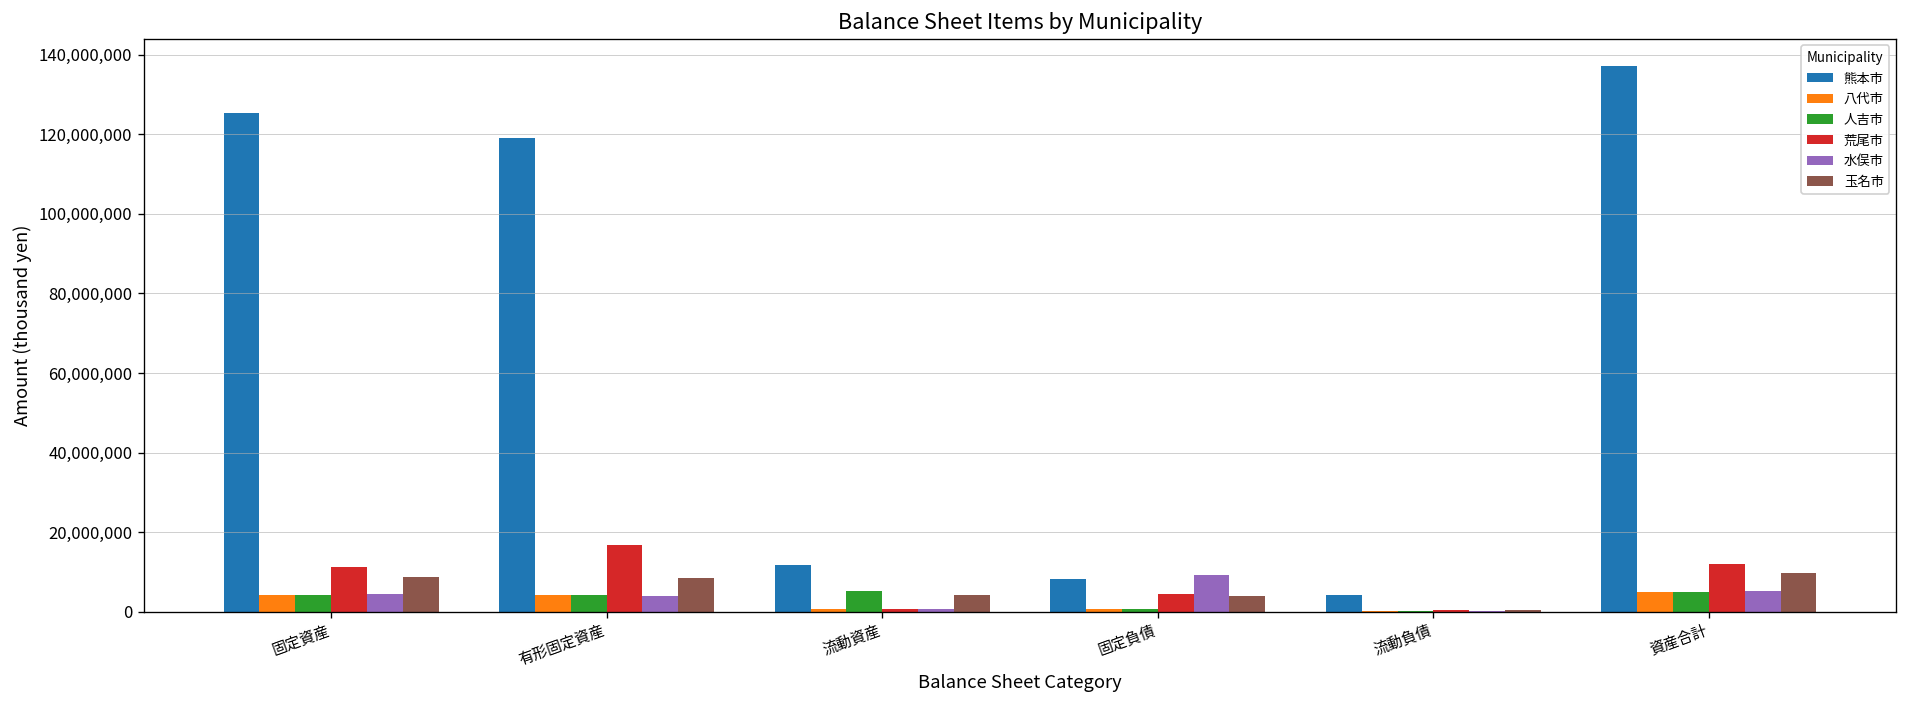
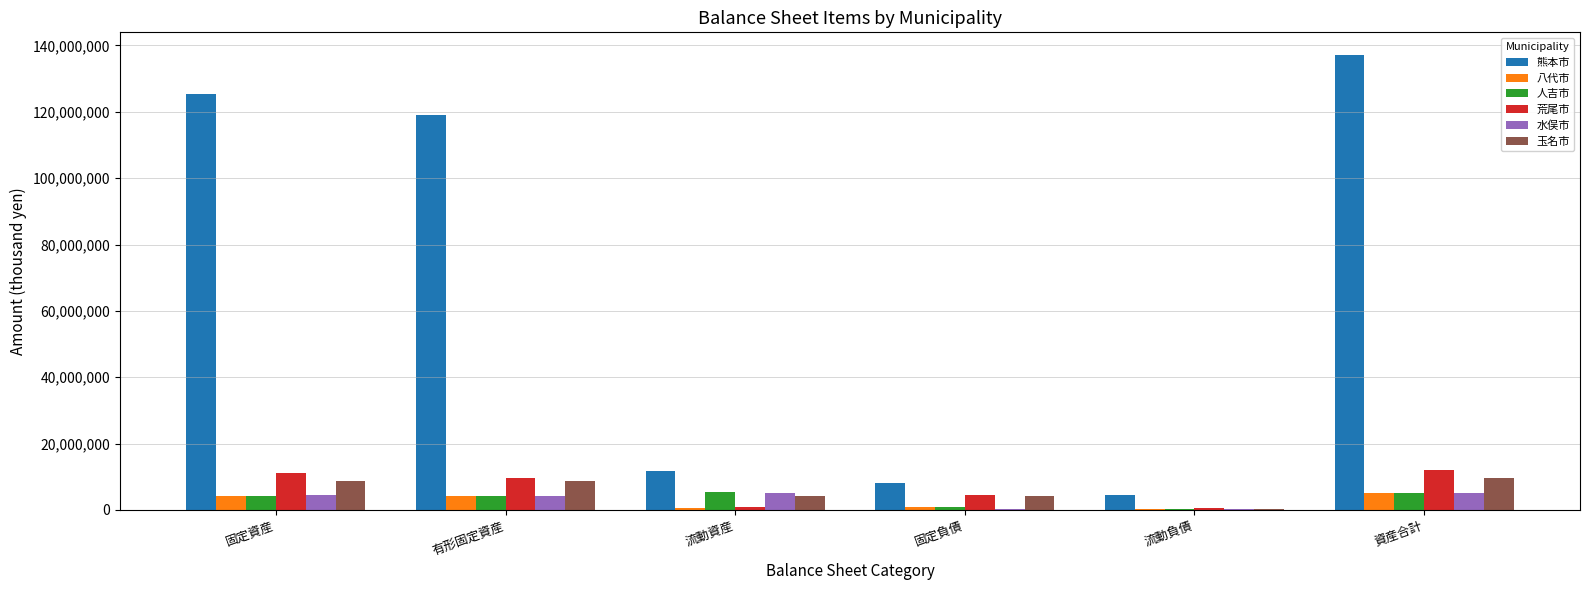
  {
    "熊本市": {
      "固定資産": "125,000,000",
      "有形固定資産": "119,000,000",
      "流動資産": "12,000,000",
      "固定負債": "8,000,000",
      "流動負債": "4,000,000",
      "資産合計": "137,000,000"
    },
    "八代市": {
      "固定資産": "4,000,000",
      "有形固定資産": "4,000,000",
      "資産合計": "5,000,000"
    },
    "人吉市": {
      "固定資産": "4,000,000",
      "有形固定資産": "4,000,000",
      "流動資産": "5,000,000",
      "固定負債": "1,000,000",
      "資産合計": "5,000,000"
    },
    "荒尾市": {
      "固定資産": "11,000,000",
-     "有形固定資産": "17,000,000",
+     "有形固定資産": "10,000,000",
      "流動資産": "1,000,000",
      "固定負債": "4,000,000",
      "資産合計": "12,000,000"
    },
    "水俣市": {
      "固定資産": "4,000,000",
      "有形固定資産": "4,000,000",
-     "流動資産": "1,000,000",
-     "固定負債": "9,000,000",
+     "流動資産": "5,000,000",
+     "固定負債": "0",
      "資産合計": "5,000,000"
    },
    "玉名市": {
      "固定資産": "9,000,000",
      "有形固定資産": "9,000,000",
      "流動資産": "4,000,000",
      "固定負債": "4,000,000",
      "資産合計": "10,000,000"
    }
  }
